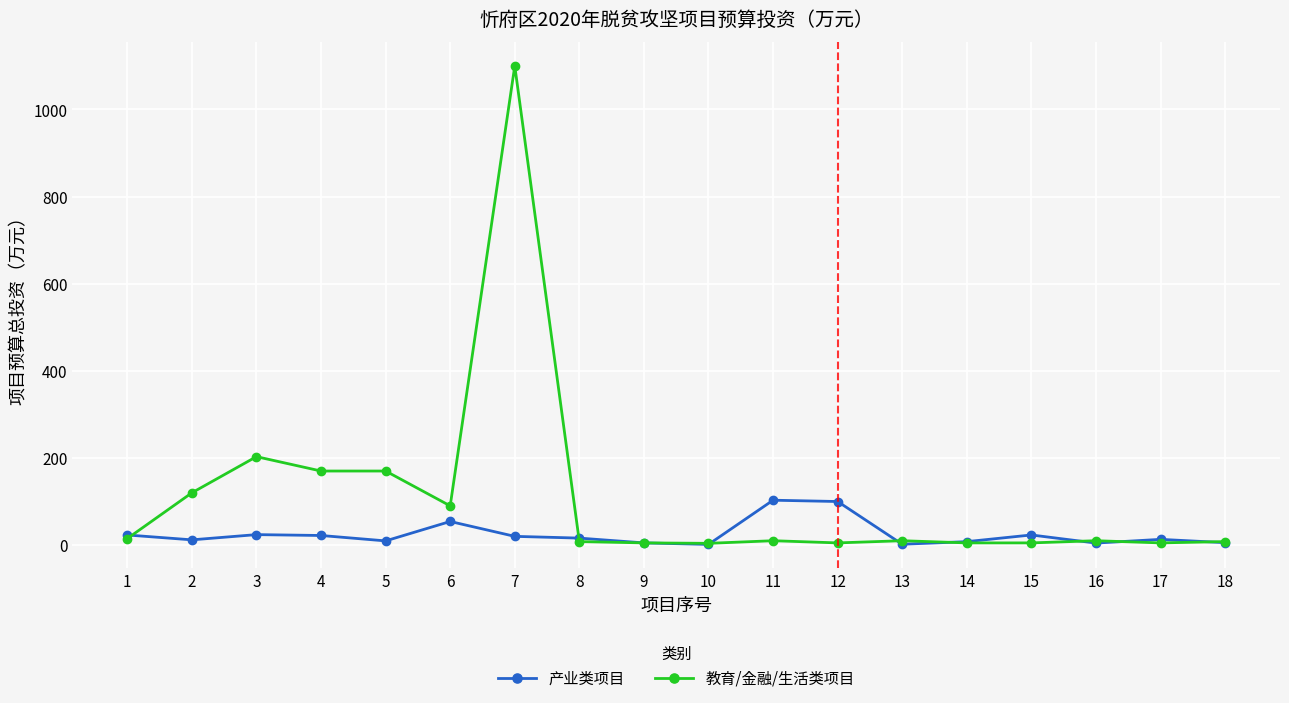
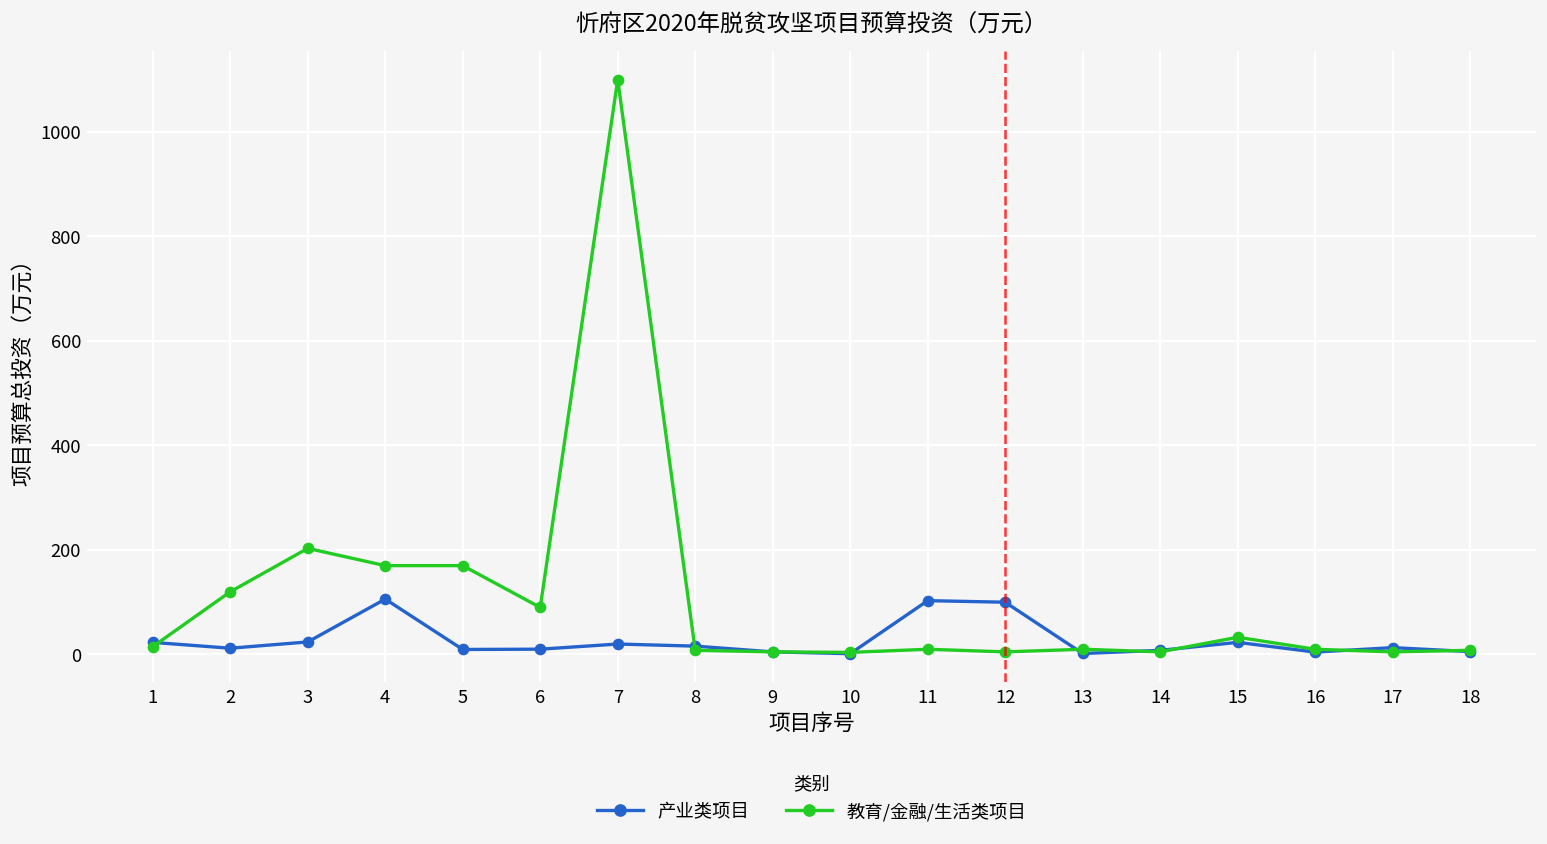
  {
    "产业类项目": {
      "1": 20,
      "2": 10,
      "3": 20,
-     "4": 20,
+     "4": 110,
      "5": 10,
-     "6": 50,
+     "6": 10,
      "7": 20,
      "8": 20,
      "11": 100,
      "12": 100,
      "13": 0,
      "15": 20,
      "17": 10
    },
    "教育/金融/生活类项目": {
      "1": 20,
      "2": 120,
      "3": 200,
      "4": 170,
      "5": 170,
      "6": 90,
      "7": 1100,
      "8": 10,
      "11": 10,
      "12": 10,
      "13": 10,
-     "15": 10,
+     "15": 30,
      "17": 10
    }
  }
